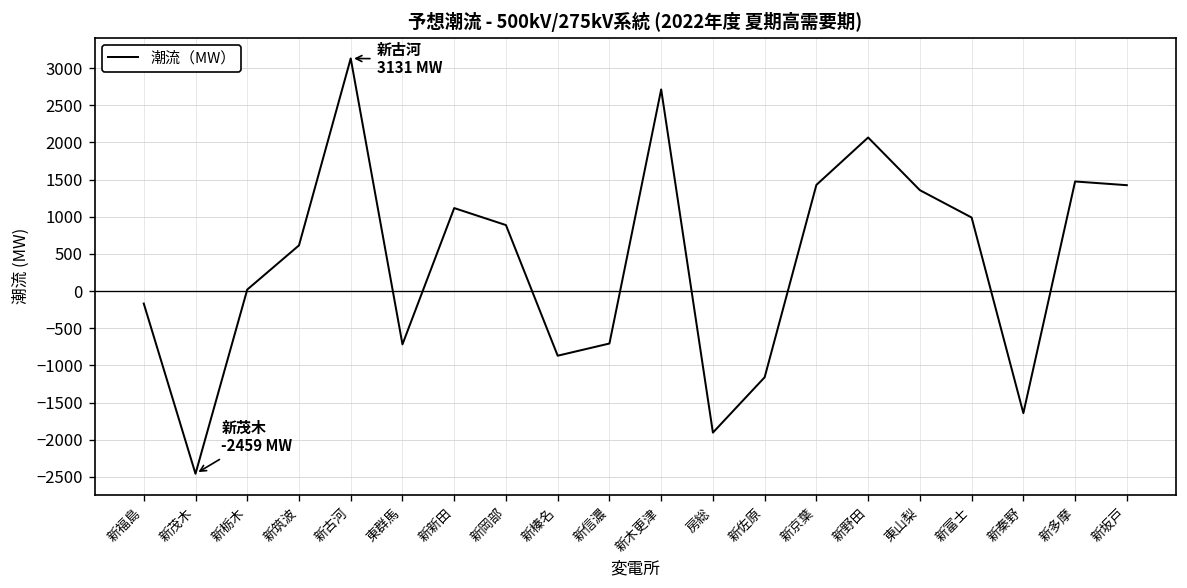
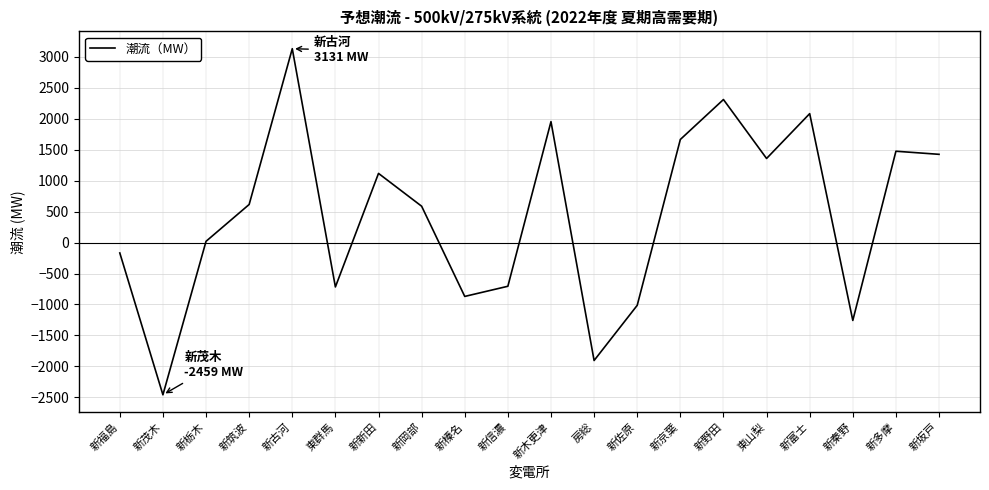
  {
    "新福島": -200,
    "新栃木": 0,
    "新筑波": 600,
    "東群馬": -700,
    "新新田": 1100,
-   "新岡部": 900,
+   "新岡部": 600,
    "新榛名": -900,
    "新信濃": -700,
-   "新木更津": 2700,
+   "新木更津": 2000,
    "房総": -1900,
-   "新佐原": -1200,
-   "新京葉": 1400,
-   "新野田": 2100,
+   "新佐原": -1000,
+   "新京葉": 1700,
+   "新野田": 2300,
    "東山梨": 1400,
-   "新富士": 1000,
-   "新秦野": -1600,
+   "新富士": 2100,
+   "新秦野": -1300,
    "新多摩": 1500,
    "新坂戸": 1400
  }
